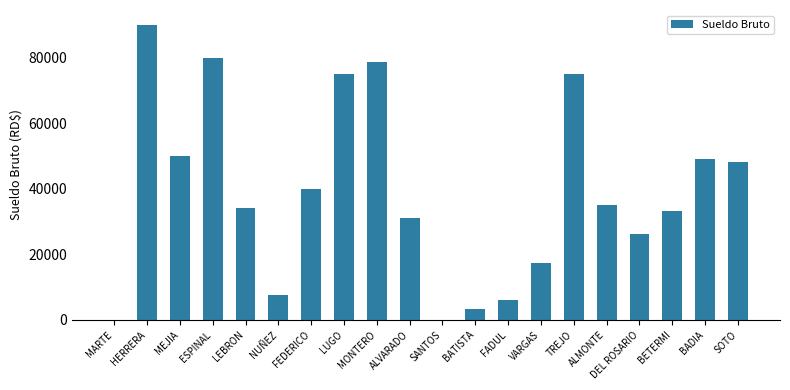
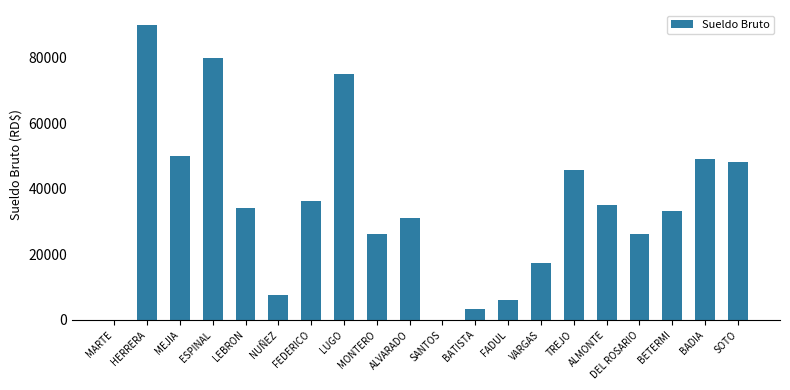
  {
    "MARTE": 0,
    "HERRERA": 90000,
    "MEJIA": 50000,
    "ESPINAL": 80000,
    "LEBRON": 34000,
    "NUÑEZ": 8000,
-   "FEDERICO": 40000,
+   "FEDERICO": 36000,
    "LUGO": 75000,
-   "MONTERO": 79000,
+   "MONTERO": 26000,
    "ALVARADO": 31000,
    "SANTOS": 0,
    "BATISTA": 3000,
    "FADUL": 6000,
    "VARGAS": 17000,
-   "TREJO": 75000,
+   "TREJO": 46000,
    "ALMONTE": 35000,
    "DEL ROSARIO": 26000,
    "BETERMI": 33000,
    "BADIA": 49000,
    "SOTO": 48000
  }
